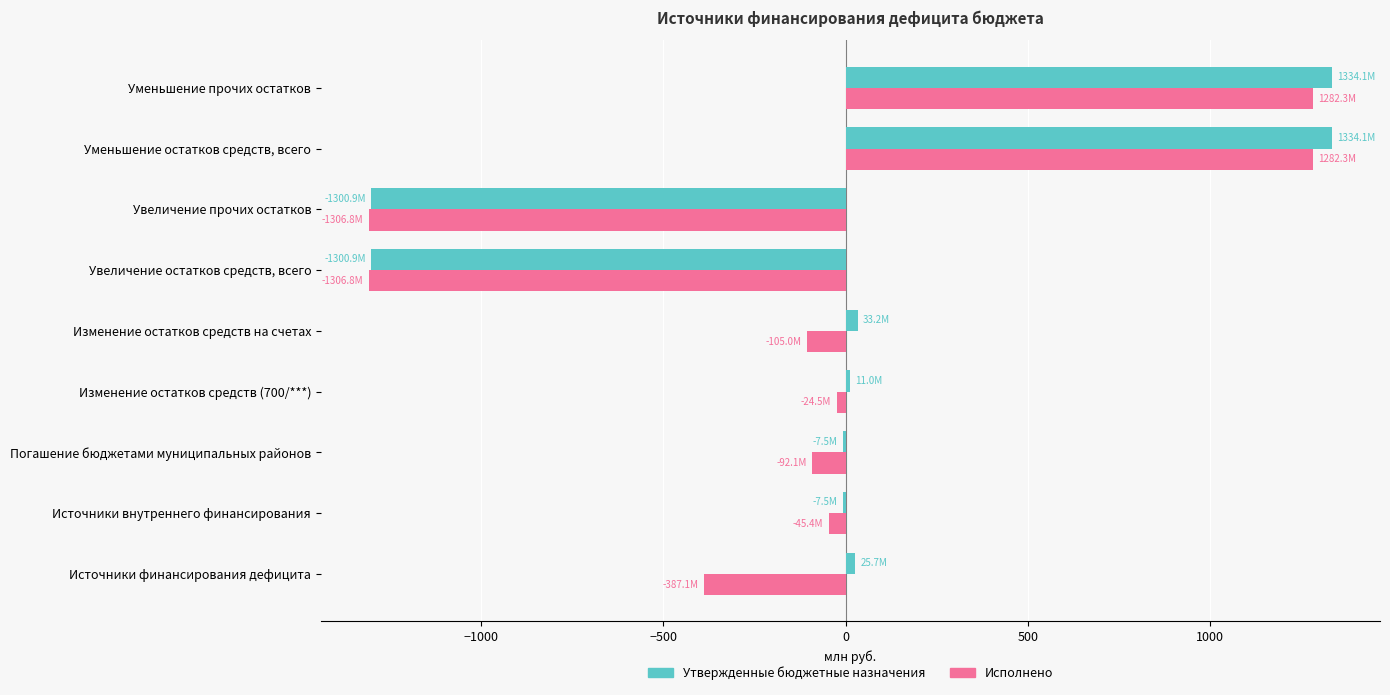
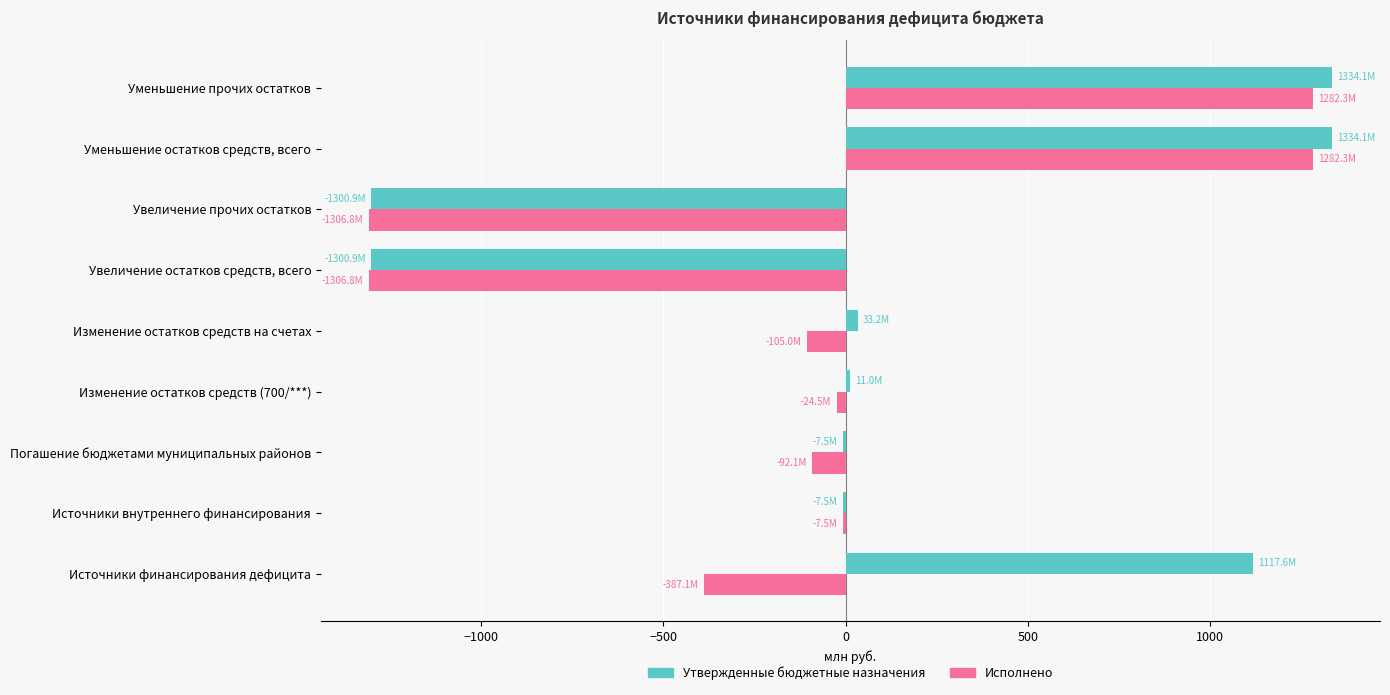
  {
    "Утвержденные бюджетные назначения": {
      "Уменьшение прочих остатков": "1334.1M",
      "Уменьшение остатков средств, всего": "1334.1M",
      "Увеличение прочих остатков": "-1300.9M",
      "Увеличение остатков средств, всего": "-1300.9M",
      "Изменение остатков средств на счетах": "33.2M",
      "Изменение остатков средств (700/***)": "11.0M",
      "Погашение бюджетами муниципальных районов": "-7.5M",
      "Источники внутреннего финансирования": "-7.5M",
-     "Источники финансирования дефицита": "25.7M"
+     "Источники финансирования дефицита": "1117.6M"
    },
    "Исполнено": {
      "Уменьшение прочих остатков": "1282.3M",
      "Уменьшение остатков средств, всего": "1282.3M",
      "Увеличение прочих остатков": "-1306.8M",
      "Увеличение остатков средств, всего": "-1306.8M",
      "Изменение остатков средств на счетах": "-105.0M",
      "Изменение остатков средств (700/***)": "-24.5M",
      "Погашение бюджетами муниципальных районов": "-92.1M",
-     "Источники внутреннего финансирования": "-45.4M",
+     "Источники внутреннего финансирования": "-7.5M",
      "Источники финансирования дефицита": "-387.1M"
    }
  }
